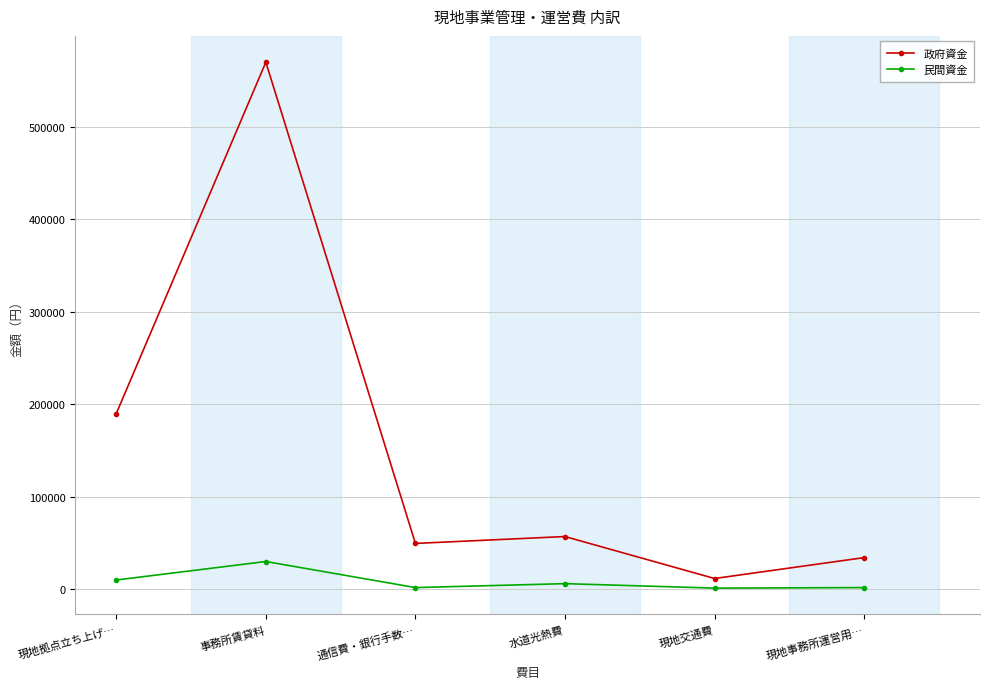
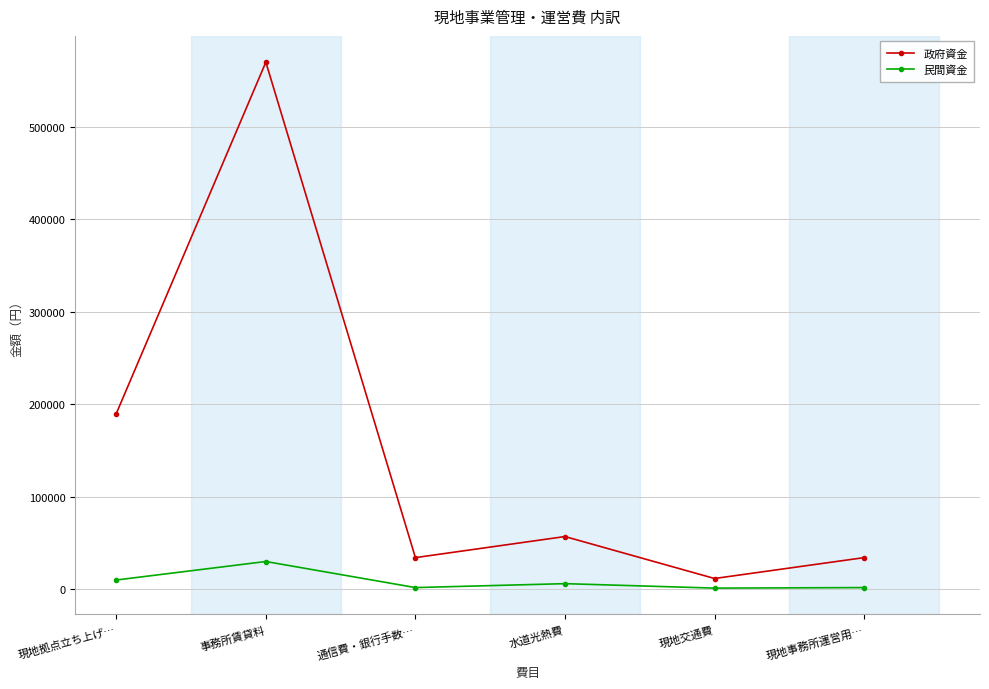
  {
    "政府資金": {
      "現地拠点立ち上げ…": 190000,
      "事務所賃貸料": 570000,
-     "通信費・銀行手数…": 50000,
+     "通信費・銀行手数…": 30000,
      "水道光熱費": 60000,
      "現地交通費": 10000,
      "現地事務所運営用…": 30000
    },
    "民間資金": {
      "現地拠点立ち上げ…": 10000,
      "事務所賃貸料": 30000,
      "通信費・銀行手数…": 0,
      "水道光熱費": 10000,
      "現地交通費": 0,
      "現地事務所運営用…": 0
    }
  }
